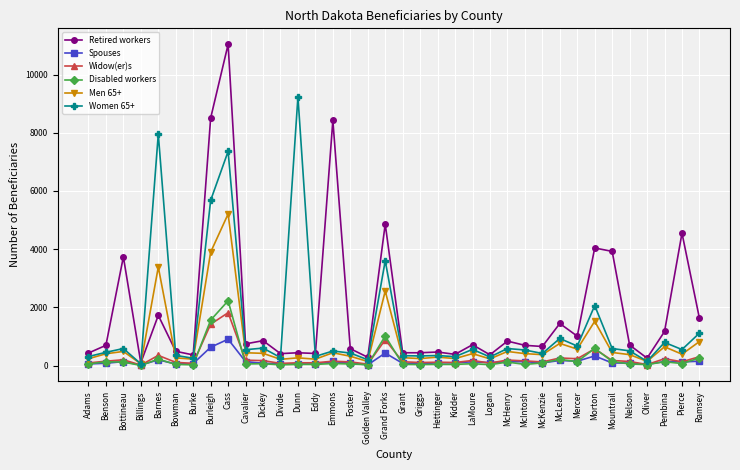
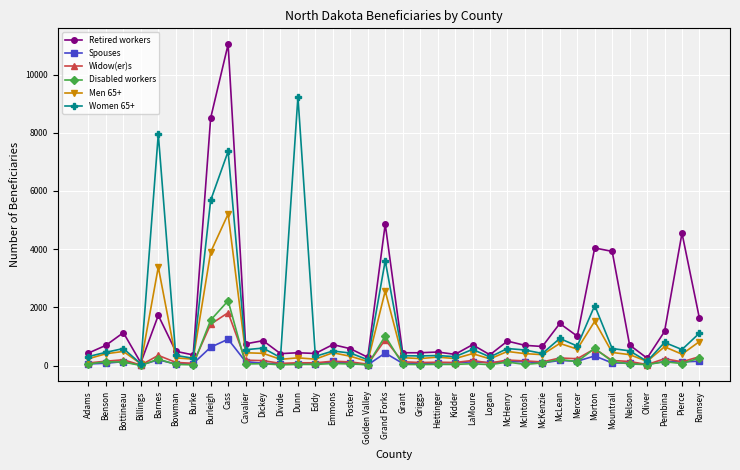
  {
    "Retired workers": {
      "Adams": 400,
      "Benson": 700,
-     "Bottineau": 3700,
+     "Bottineau": 1100,
      "Barnes": 1700,
      "Bowman": 500,
      "Burke": 400,
      "Burleigh": 8500,
      "Cass": 11000,
      "Cavalier": 800,
      "Dickey": 900,
      "Divide": 400,
      "Dunn": 400,
      "Eddy": 400,
-     "Emmons": 8400,
+     "Emmons": 700,
      "Foster": 600,
      "Grand Forks": 4900,
      "Grant": 400,
      "Griggs": 400,
      "Hettinger": 500,
      "LaMoure": 700,
      "McHenry": 800,
      "McIntosh": 700,
      "McKenzie": 700,
      "McLean": 1500,
      "Mercer": 1000,
      "Morton": 4000,
      "Mountrail": 3900,
      "Nelson": 700,
      "Oliver": 300,
      "Pembina": 1200,
      "Pierce": 4600,
      "Ramsey": 1600
    },
    "Spouses": {
      "Burleigh": 600,
      "Cass": 900,
      "Grand Forks": 400,
      "Morton": 300,
      "Ramsey": 200
    },
    "Widow(er)s": {
      "Barnes": 400,
      "Burleigh": 1400,
      "Cass": 1800,
      "Dickey": 200,
      "Grand Forks": 900,
      "Pembina": 200
    },
    "Disabled workers": {
      "Burleigh": 1600,
      "Cass": 2200,
      "Grand Forks": 1000,
      "McIntosh": 0
    },
    "Men 65+": {
      "Bottineau": 500,
      "Barnes": 3400,
      "Burleigh": 3900,
      "Cass": 5200,
      "Cavalier": 400,
      "Dickey": 400,
      "Dunn": 300,
      "Eddy": 200,
      "Foster": 300,
      "Grand Forks": 2600,
      "Griggs": 200,
      "LaMoure": 400,
      "McHenry": 500,
      "McIntosh": 400,
      "McLean": 800,
      "Mercer": 600,
      "Morton": 1500,
      "Mountrail": 500,
      "Nelson": 400,
      "Pembina": 700,
      "Pierce": 400,
      "Ramsey": 800
    },
    "Women 65+": {
      "Bottineau": 600,
      "Barnes": 8000,
      "Burleigh": 5700,
      "Cass": 7400,
      "Cavalier": 600,
      "Dickey": 600,
      "Dunn": 9200,
      "Eddy": 300,
      "Foster": 400,
      "Grand Forks": 3600,
      "Griggs": 300,
      "LaMoure": 600,
      "McHenry": 600,
      "McIntosh": 500,
      "McLean": 900,
      "Mercer": 700,
      "Morton": 2100,
      "Mountrail": 600,
      "Nelson": 500,
      "Pembina": 800,
      "Pierce": 600,
      "Ramsey": 1100
    }
  }
